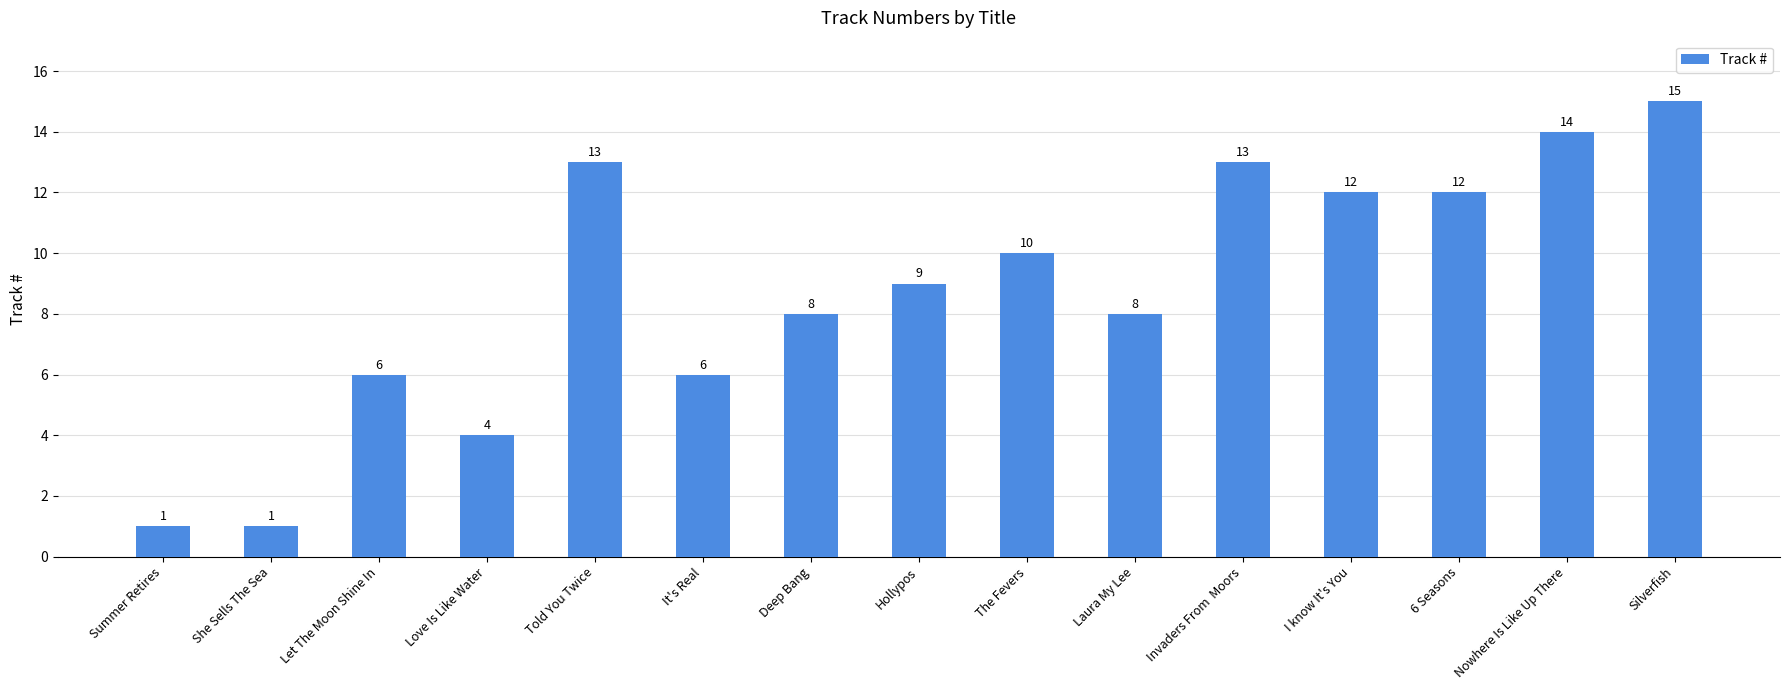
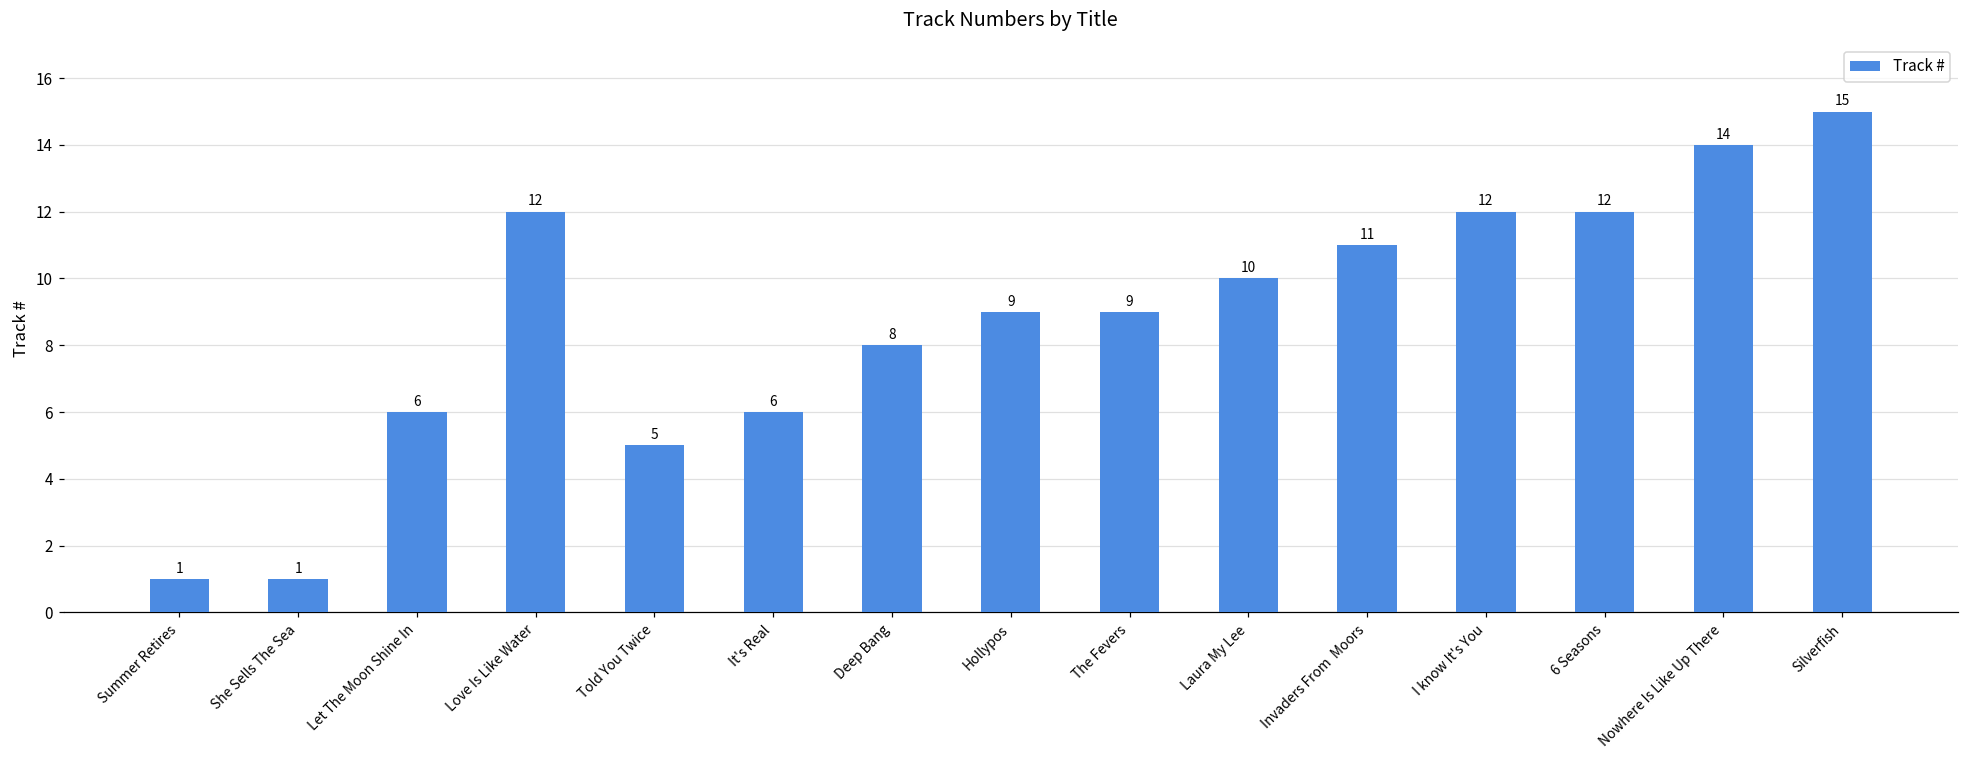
  {
    "Summer Retires": 1,
    "She Sells The Sea": 1,
    "Let The Moon Shine In": 6,
-   "Love Is Like Water": 4,
-   "Told You Twice": 13,
+   "Love Is Like Water": 12,
+   "Told You Twice": 5,
    "It's Real": 6,
    "Deep Bang": 8,
    "Hollypos": 9,
-   "The Fevers": 10,
-   "Laura My Lee": 8,
-   "Invaders From Moors": 13,
+   "The Fevers": 9,
+   "Laura My Lee": 10,
+   "Invaders From Moors": 11,
    "I know It's You": 12,
    "6 Seasons": 12,
    "Nowhere Is Like Up There": 14,
    "Silverfish": 15
  }
